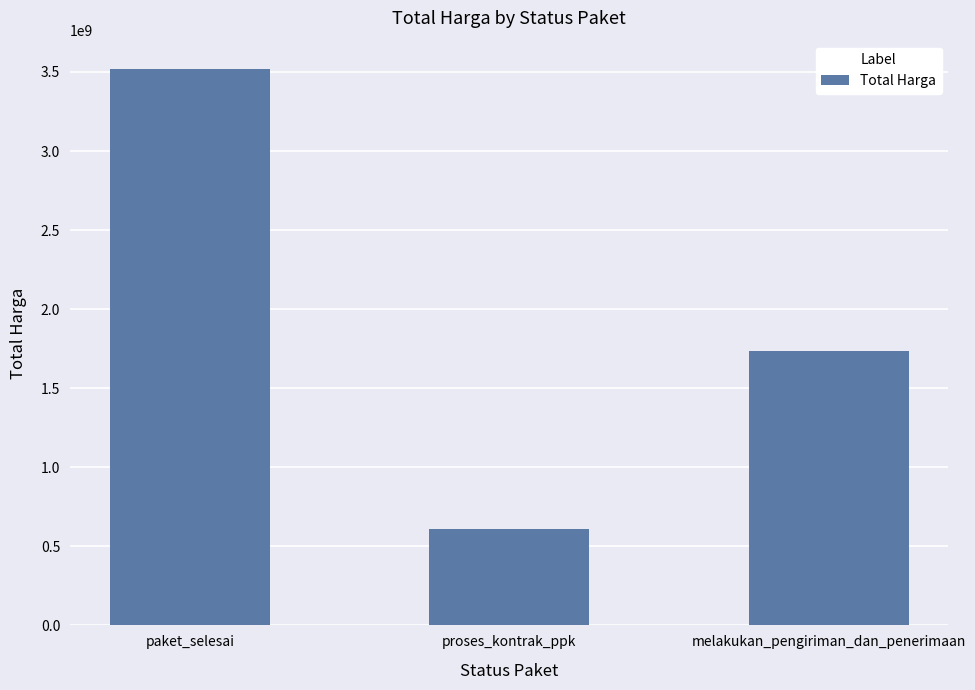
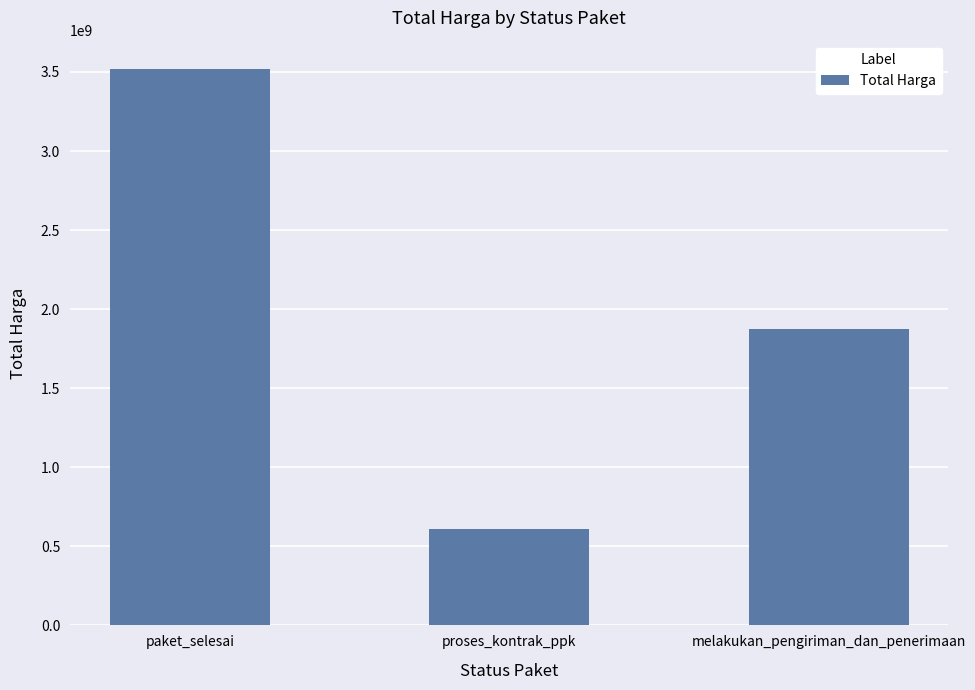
  {
    "paket_selesai": 3520000000,
    "proses_kontrak_ppk": 610000000,
-   "melakukan_pengiriman_dan_penerimaan": 1740000000
+   "melakukan_pengiriman_dan_penerimaan": 1880000000
  }
